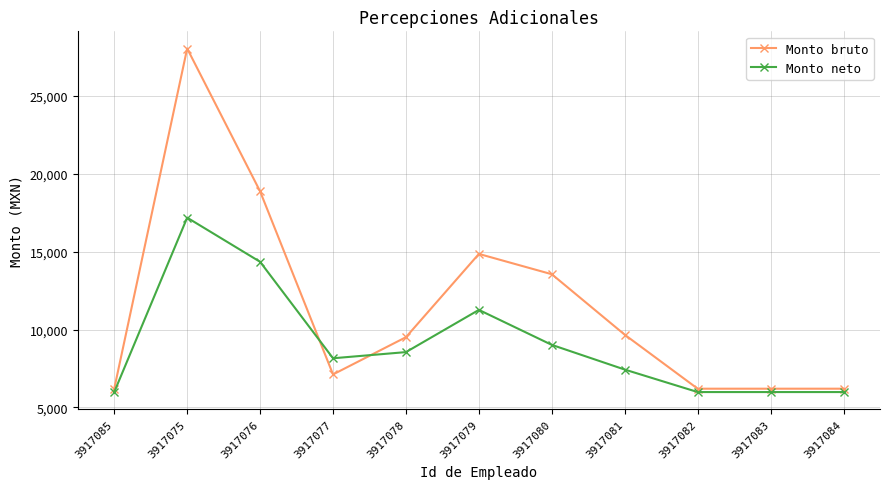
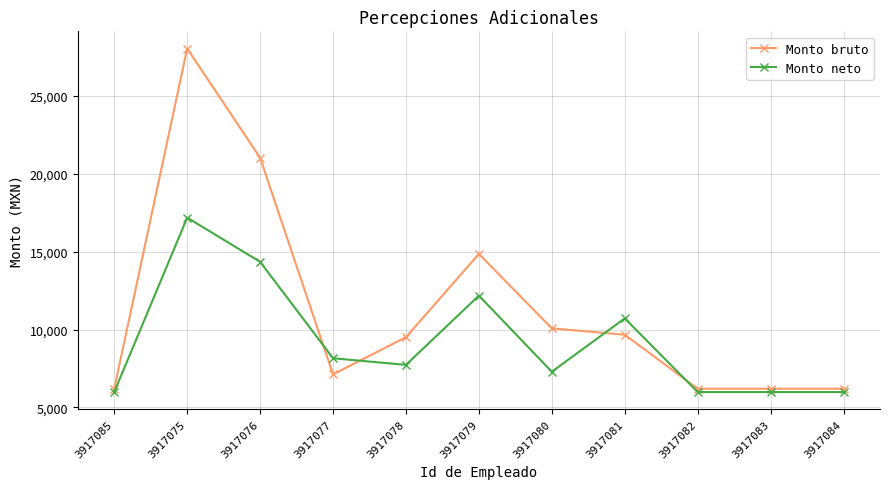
  {
    "Monto bruto": {
      "3917085": "6,200",
      "3917075": "28,100",
-     "3917076": "18,900",
+     "3917076": "21,000",
      "3917077": "7,100",
      "3917078": "9,500",
      "3917079": "14,900",
-     "3917080": "13,600",
+     "3917080": "10,100",
      "3917081": "9,700",
      "3917082": "6,200",
      "3917083": "6,200",
      "3917084": "6,200"
    },
    "Monto neto": {
      "3917085": "6,000",
      "3917075": "17,200",
      "3917076": "14,400",
      "3917077": "8,200",
-     "3917078": "8,600",
-     "3917079": "11,300",
-     "3917080": "9,000",
-     "3917081": "7,400",
+     "3917078": "7,700",
+     "3917079": "12,200",
+     "3917080": "7,300",
+     "3917081": "10,700",
      "3917082": "6,000",
      "3917083": "6,000",
      "3917084": "6,000"
    }
  }
